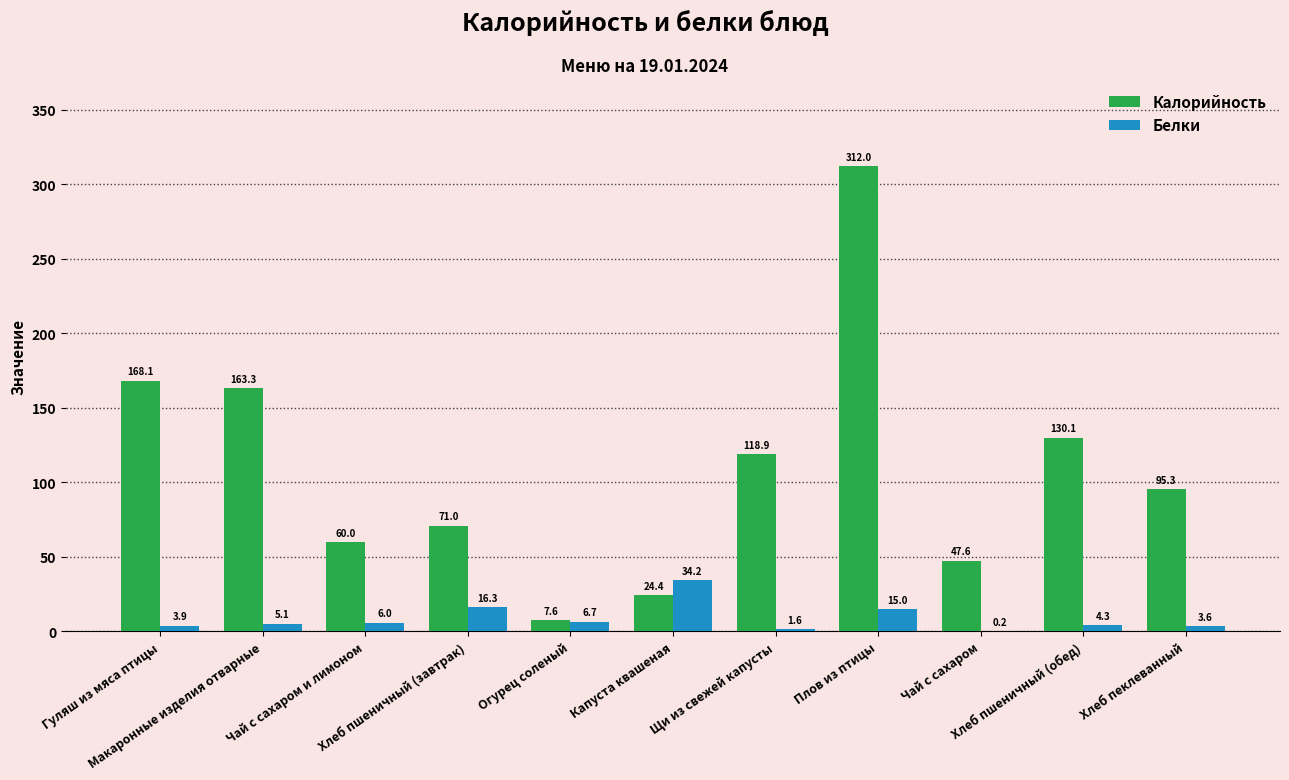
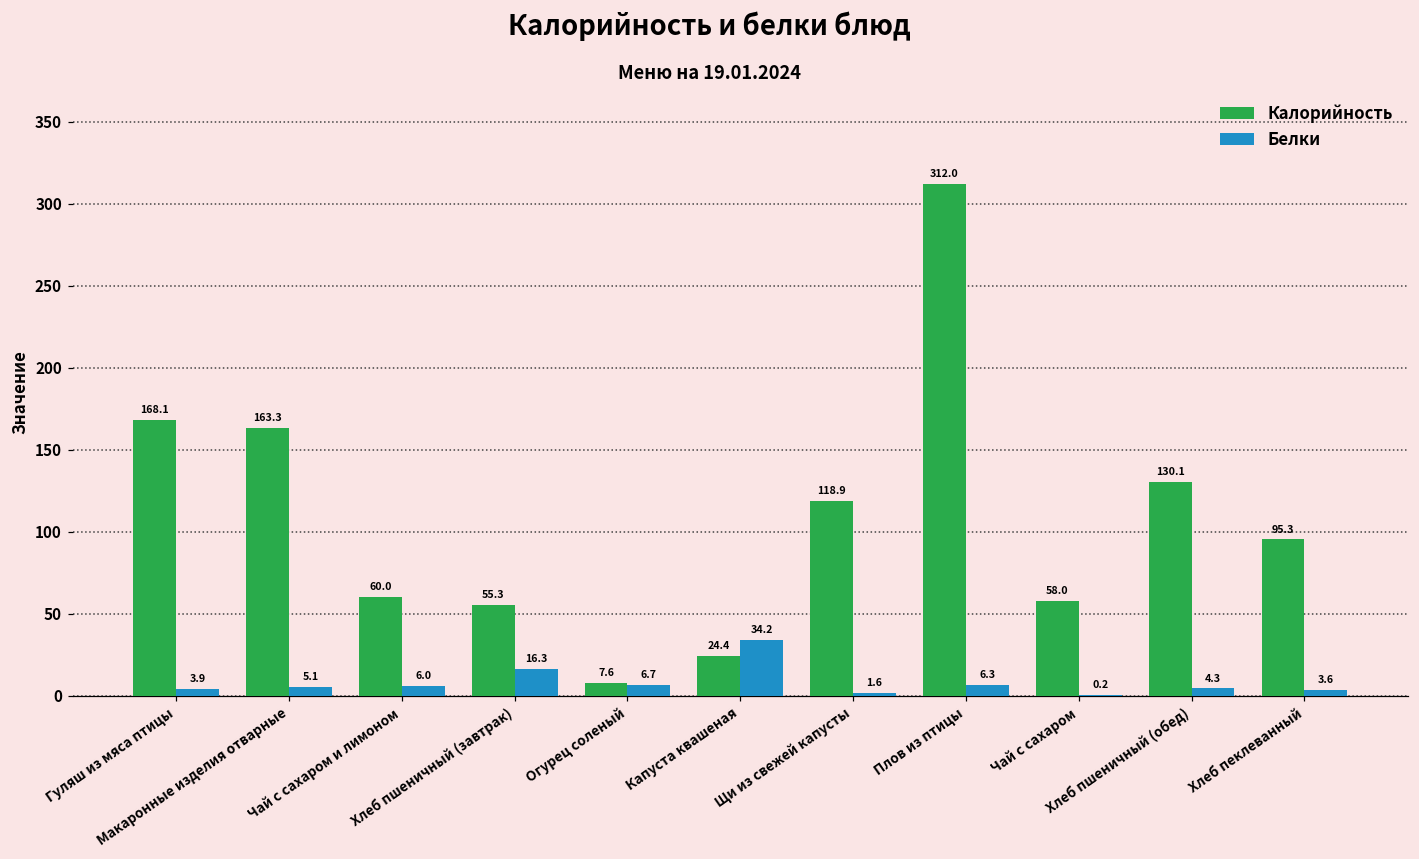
  {
    "Калорийность": {
      "Гуляш из мяса птицы": 168.1,
      "Макаронные изделия отварные": 163.3,
      "Чай с сахаром и лимоном": 60.0,
-     "Хлеб пшеничный (завтрак)": 71.0,
+     "Хлеб пшеничный (завтрак)": 55.3,
      "Огурец соленый": 7.6,
      "Капуста квашеная": 24.4,
      "Щи из свежей капусты": 118.9,
      "Плов из птицы": 312.0,
-     "Чай с сахаром": 47.6,
+     "Чай с сахаром": 58.0,
      "Хлеб пшеничный (обед)": 130.1,
      "Хлеб пеклеванный": 95.3
    },
    "Белки": {
      "Гуляш из мяса птицы": 3.9,
      "Макаронные изделия отварные": 5.1,
      "Чай с сахаром и лимоном": 6.0,
      "Хлеб пшеничный (завтрак)": 16.3,
      "Огурец соленый": 6.7,
      "Капуста квашеная": 34.2,
      "Щи из свежей капусты": 1.6,
-     "Плов из птицы": 15.0,
+     "Плов из птицы": 6.3,
      "Чай с сахаром": 0.2,
      "Хлеб пшеничный (обед)": 4.3,
      "Хлеб пеклеванный": 3.6
    }
  }
